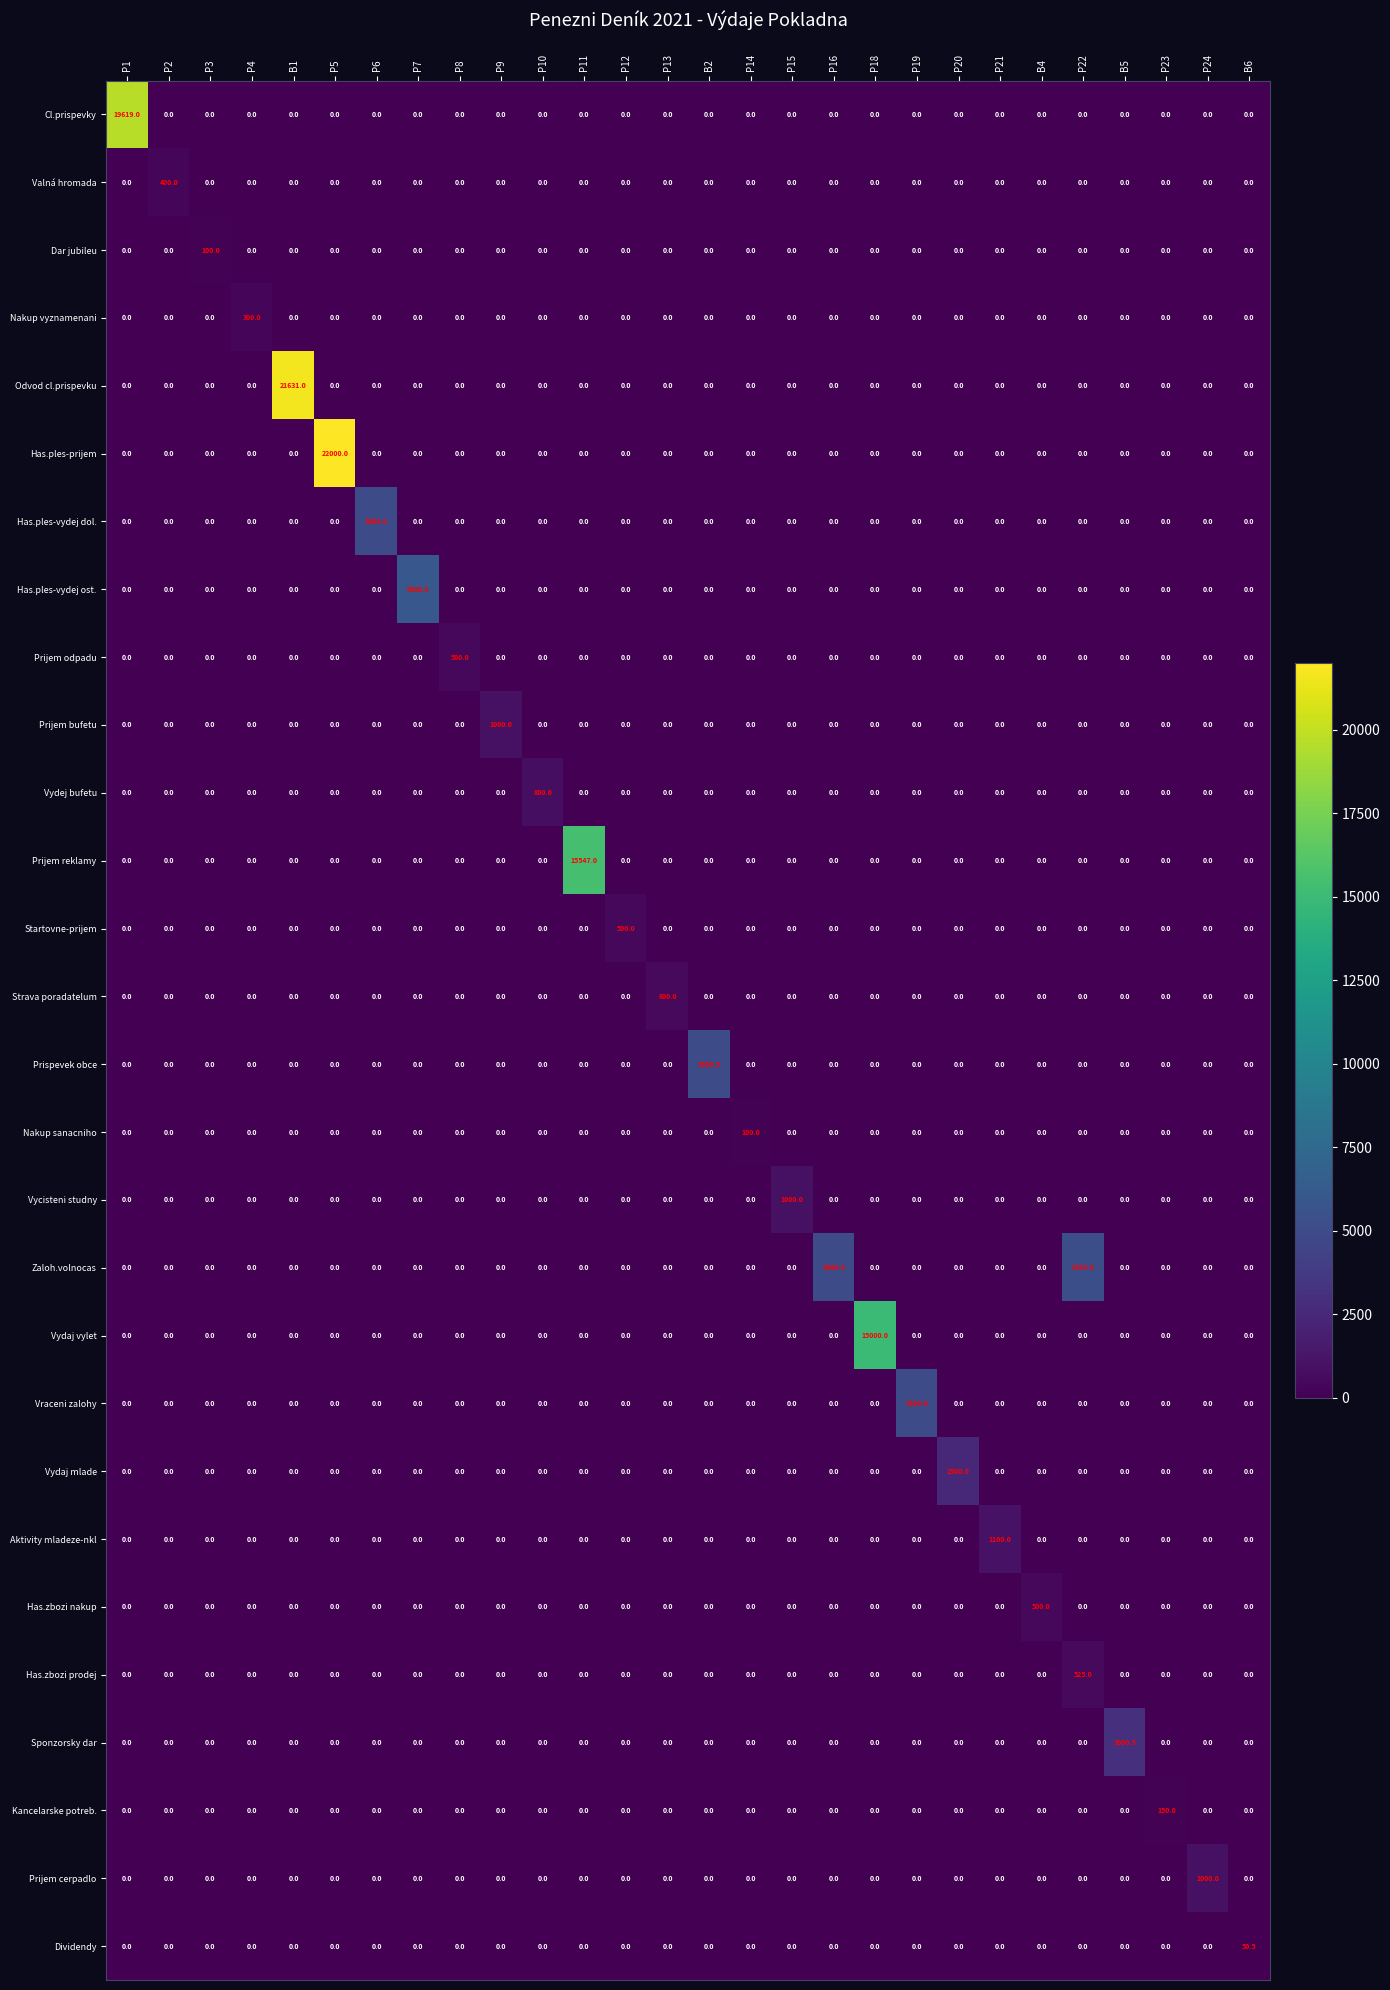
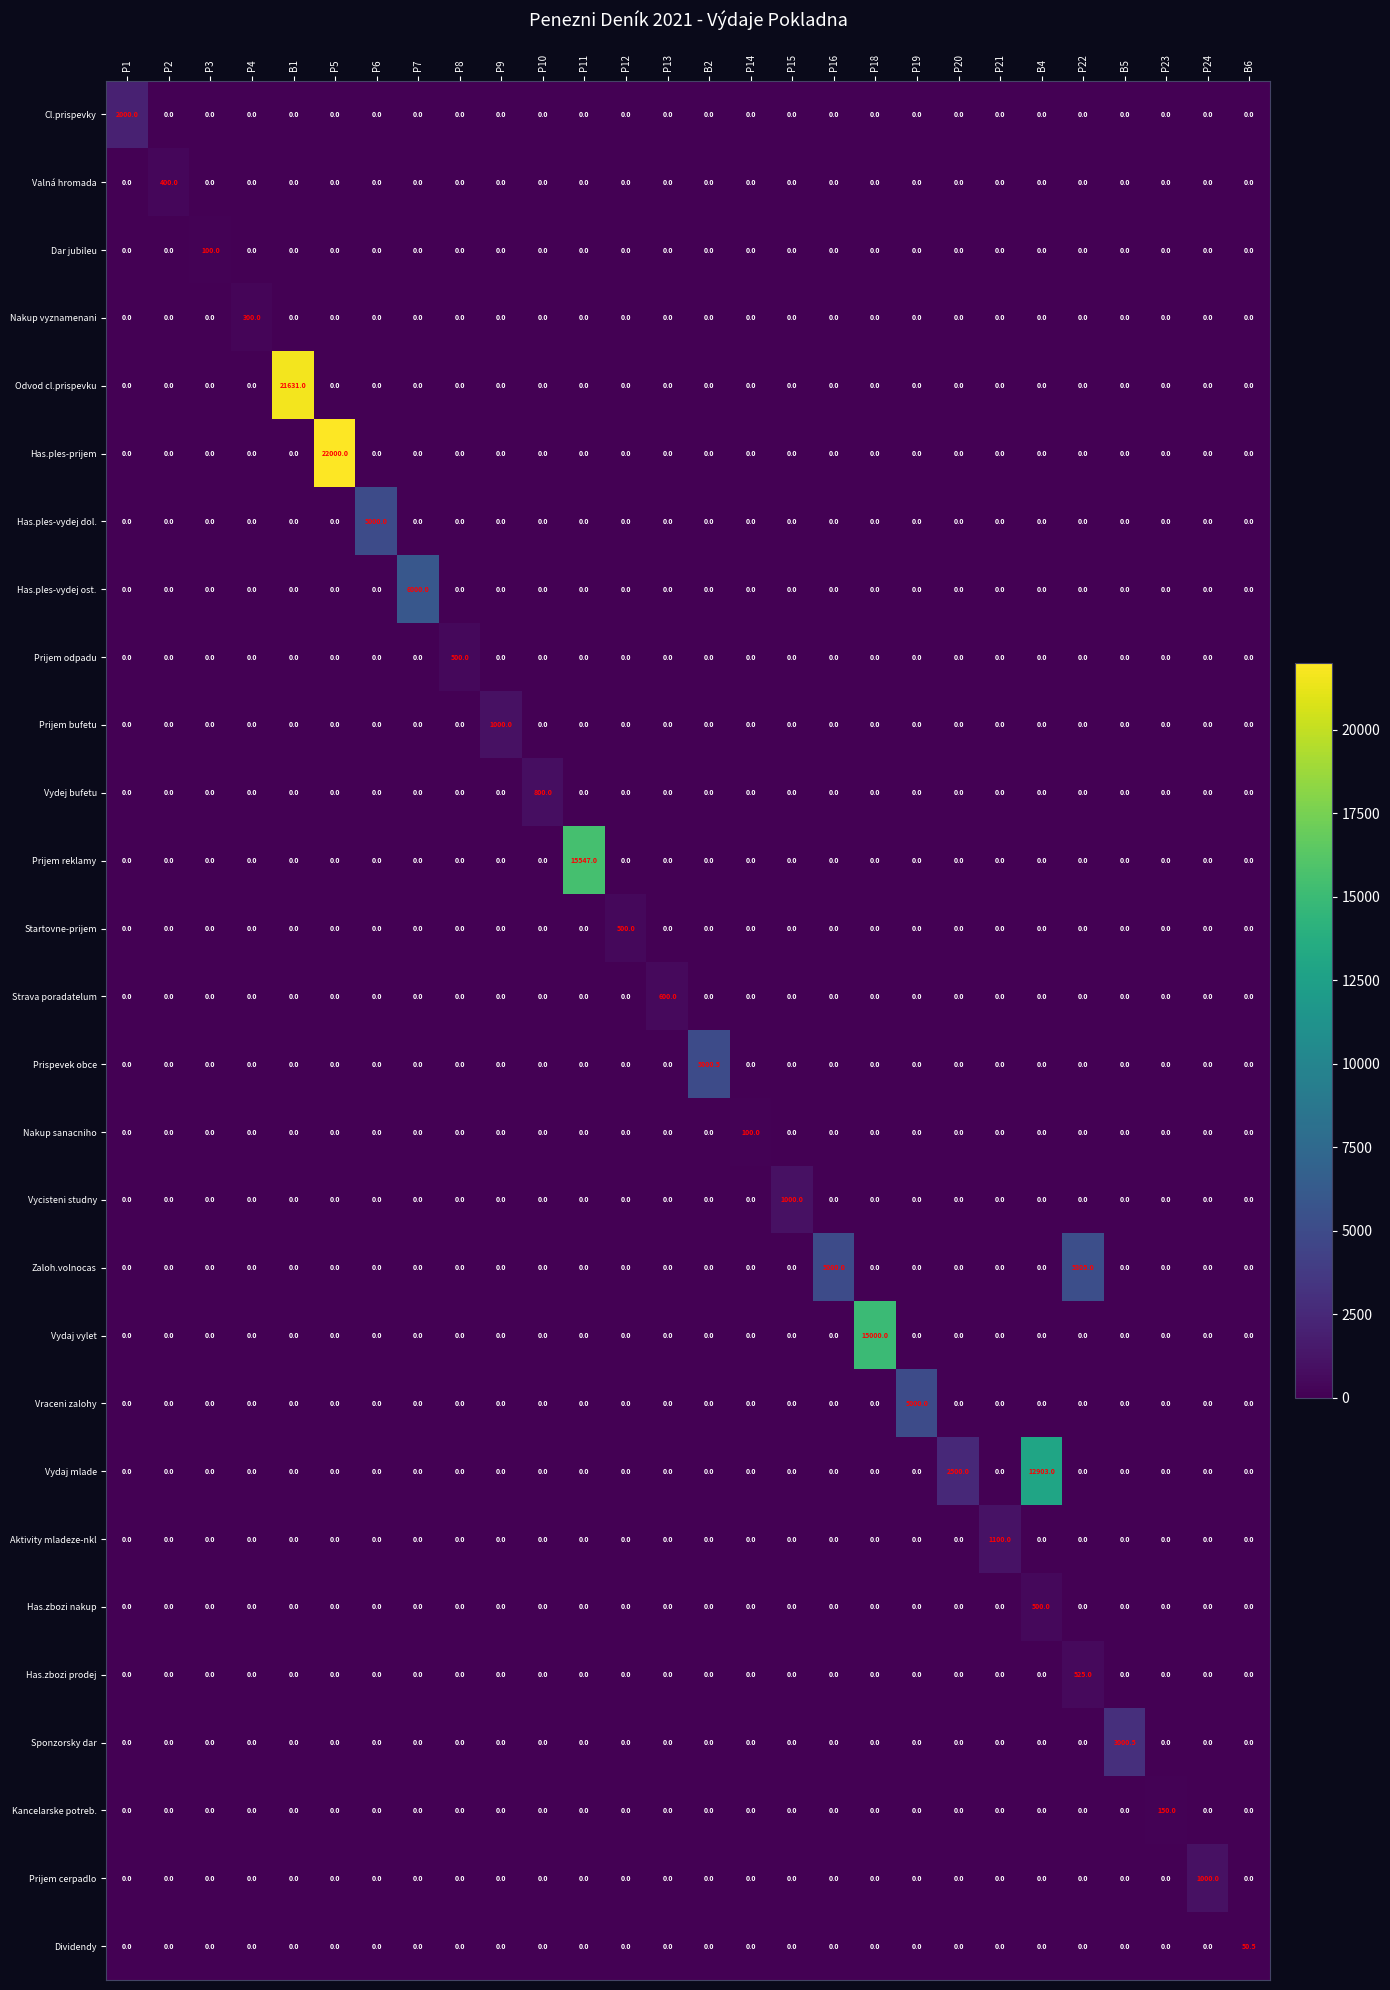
  {
    "Cl.prispevky": {
-     "P1": 19619.0,
+     "P1": 2000.0,
      "P2": 0.0,
      "P3": 0.0,
      "P4": 0.0,
      "B1": 0.0,
      "P5": 0.0,
      "P6": 0.0,
      "P7": 0.0,
      "P8": 0.0,
      "P9": 0.0,
      "P10": 0.0,
      "P11": 0.0,
      "P12": 0.0,
      "P13": 0.0,
      "B2": 0.0,
      "P14": 0.0,
      "P15": 0.0,
      "P16": 0.0,
      "P18": 0.0,
      "P19": 0.0,
      "P20": 0.0,
      "P21": 0.0,
      "B4": 0.0,
      "P22": 0.0,
      "B5": 0.0,
      "P23": 0.0,
      "P24": 0.0,
      "B6": 0.0
    },
    "Vydaj mlade": {
      "P1": 0.0,
      "P2": 0.0,
      "P3": 0.0,
      "P4": 0.0,
      "B1": 0.0,
      "P5": 0.0,
      "P6": 0.0,
      "P7": 0.0,
      "P8": 0.0,
      "P9": 0.0,
      "P10": 0.0,
      "P11": 0.0,
      "P12": 0.0,
      "P13": 0.0,
      "B2": 0.0,
      "P14": 0.0,
      "P15": 0.0,
      "P16": 0.0,
      "P18": 0.0,
      "P19": 0.0,
      "P20": 2500.0,
      "P21": 0.0,
-     "B4": 0.0,
+     "B4": 12903.0,
      "P22": 0.0,
      "B5": 0.0,
      "P23": 0.0,
      "P24": 0.0,
      "B6": 0.0
    }
  }
